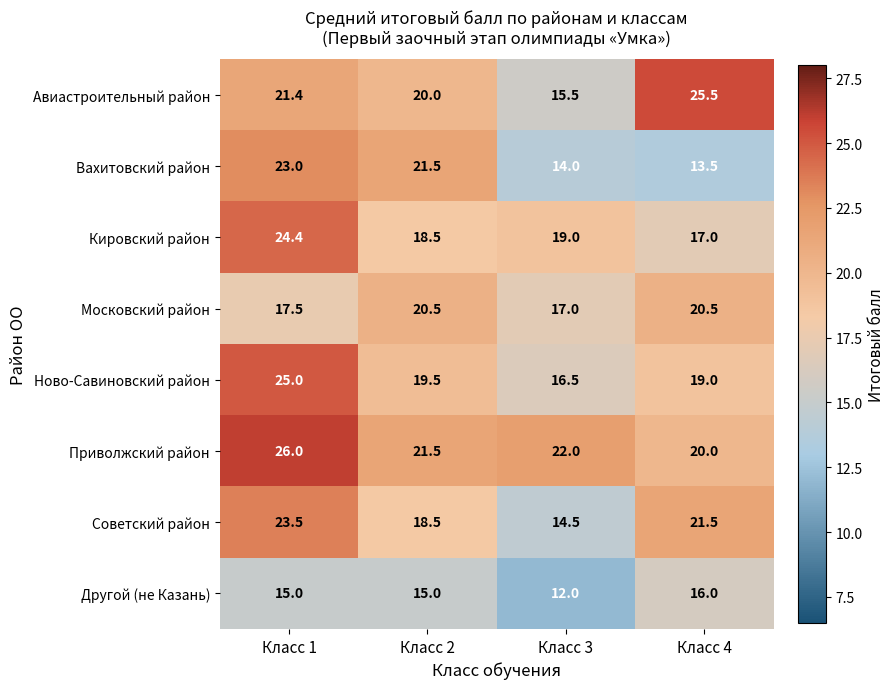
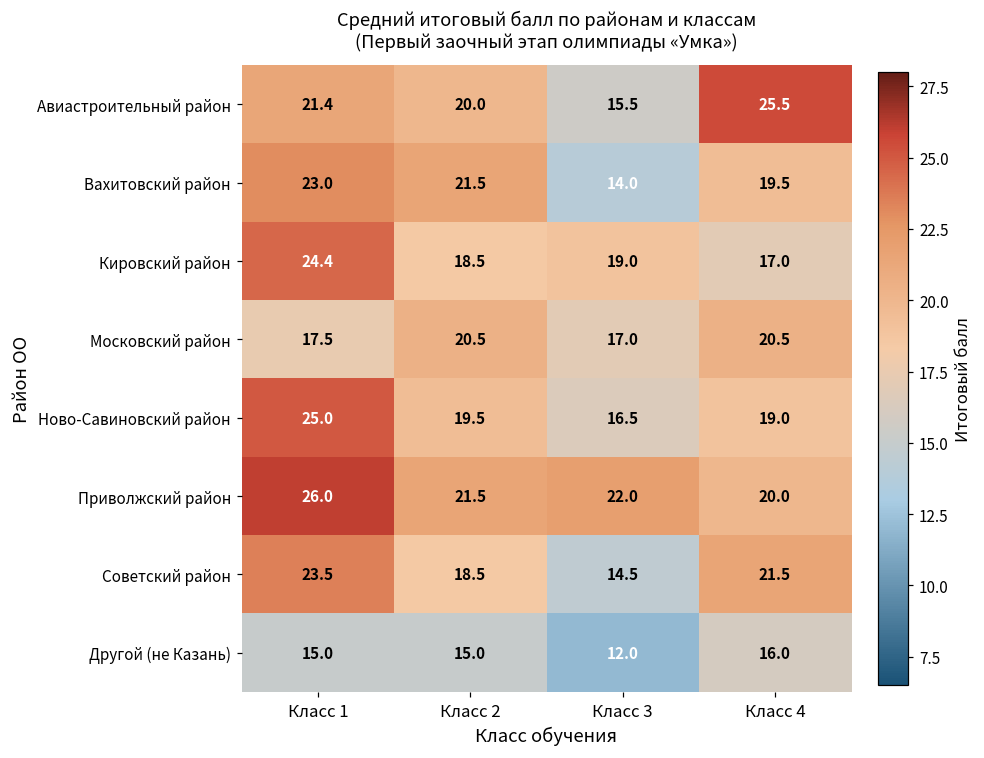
  {
    "Авиастроительный район": {
      "Класс 1": 21.4,
      "Класс 2": 20.0,
      "Класс 3": 15.5,
      "Класс 4": 25.5
    },
    "Вахитовский район": {
      "Класс 1": 23.0,
      "Класс 2": 21.5,
      "Класс 3": 14.0,
-     "Класс 4": 13.5
+     "Класс 4": 19.5
    },
    "Кировский район": {
      "Класс 1": 24.4,
      "Класс 2": 18.5,
      "Класс 3": 19.0,
      "Класс 4": 17.0
    },
    "Московский район": {
      "Класс 1": 17.5,
      "Класс 2": 20.5,
      "Класс 3": 17.0,
      "Класс 4": 20.5
    },
    "Ново-Савиновский район": {
      "Класс 1": 25.0,
      "Класс 2": 19.5,
      "Класс 3": 16.5,
      "Класс 4": 19.0
    },
    "Приволжский район": {
      "Класс 1": 26.0,
      "Класс 2": 21.5,
      "Класс 3": 22.0,
      "Класс 4": 20.0
    },
    "Советский район": {
      "Класс 1": 23.5,
      "Класс 2": 18.5,
      "Класс 3": 14.5,
      "Класс 4": 21.5
    },
    "Другой (не Казань)": {
      "Класс 1": 15.0,
      "Класс 2": 15.0,
      "Класс 3": 12.0,
      "Класс 4": 16.0
    }
  }
